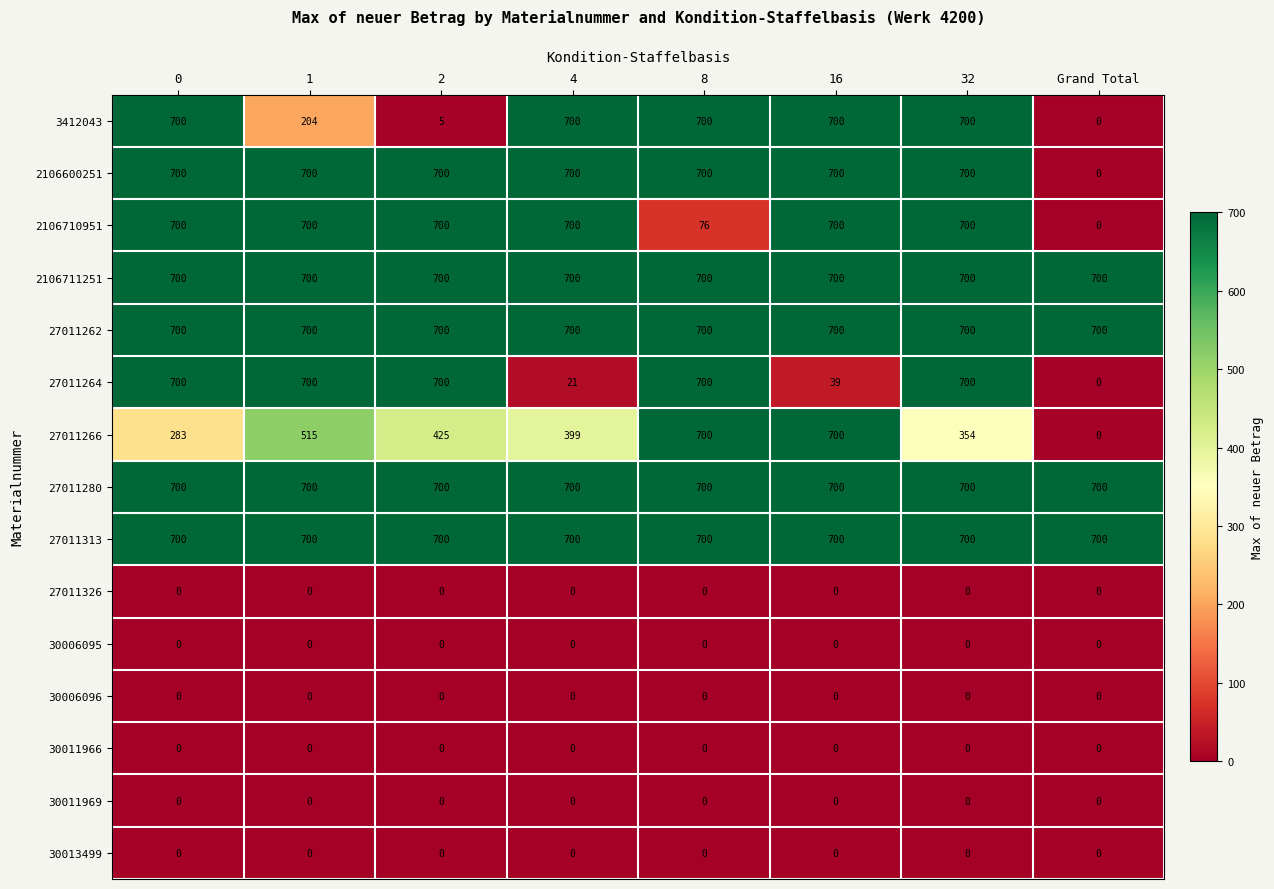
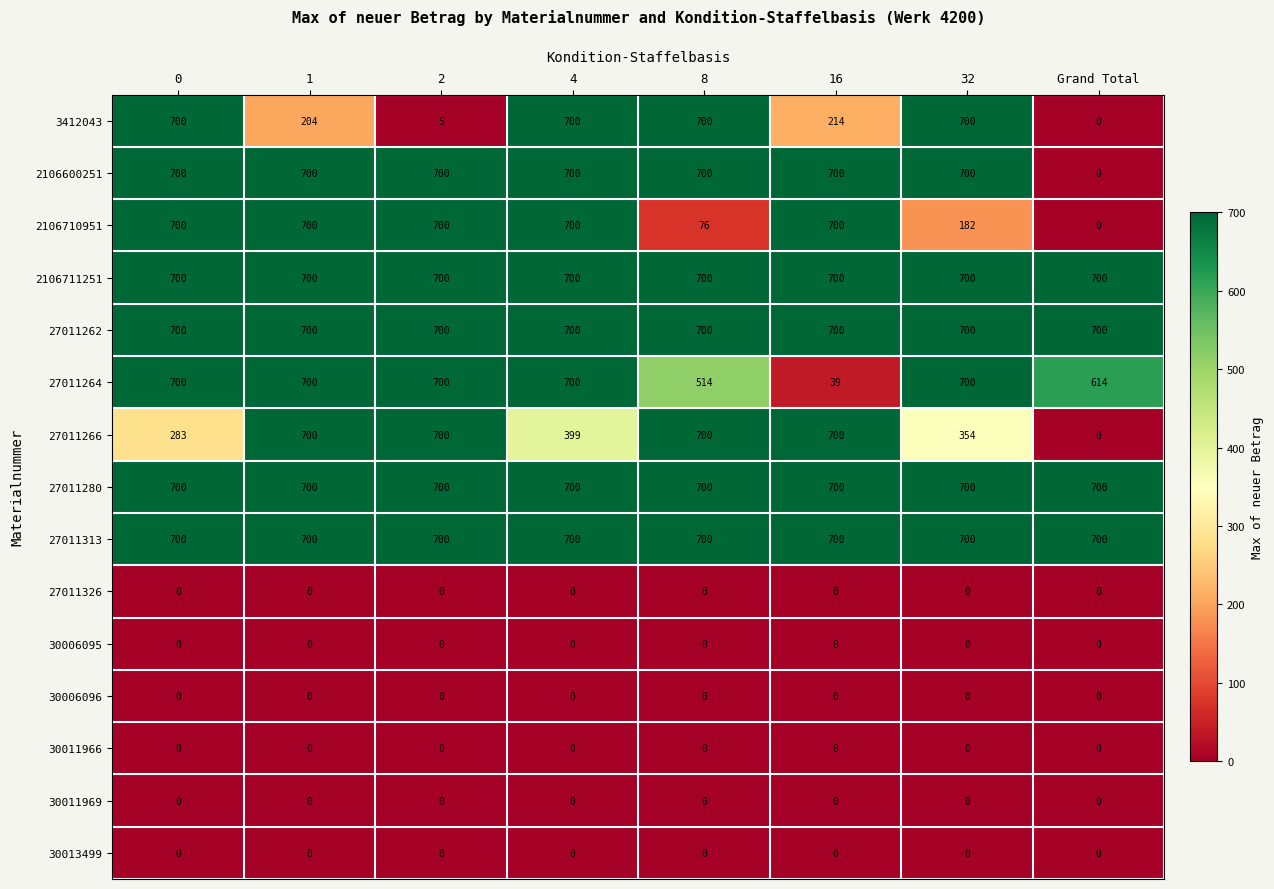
  {
    "3412043": {
      "0": 700,
      "1": 204,
      "2": 5,
      "4": 700,
      "8": 700,
-     "16": 700,
+     "16": 214,
      "32": 700,
      "Grand Total": 0
    },
    "2106600251": {
      "0": 700,
      "1": 700,
      "2": 700,
      "4": 700,
      "8": 700,
      "16": 700,
      "32": 700,
      "Grand Total": 0
    },
    "2106710951": {
      "0": 700,
      "1": 700,
      "2": 700,
      "4": 700,
      "8": 76,
      "16": 700,
-     "32": 700,
+     "32": 182,
      "Grand Total": 0
    },
    "2106711251": {
      "0": 700,
      "1": 700,
      "2": 700,
      "4": 700,
      "8": 700,
      "16": 700,
      "32": 700,
      "Grand Total": 700
    },
    "27011262": {
      "0": 700,
      "1": 700,
      "2": 700,
      "4": 700,
      "8": 700,
      "16": 700,
      "32": 700,
      "Grand Total": 700
    },
    "27011264": {
      "0": 700,
      "1": 700,
      "2": 700,
-     "4": 21,
-     "8": 700,
+     "4": 700,
+     "8": 514,
      "16": 39,
      "32": 700,
-     "Grand Total": 0
+     "Grand Total": 614
    },
    "27011266": {
      "0": 283,
-     "1": 515,
-     "2": 425,
+     "1": 700,
+     "2": 700,
      "4": 399,
      "8": 700,
      "16": 700,
      "32": 354,
      "Grand Total": 0
    },
    "27011280": {
      "0": 700,
      "1": 700,
      "2": 700,
      "4": 700,
      "8": 700,
      "16": 700,
      "32": 700,
      "Grand Total": 700
    },
    "27011313": {
      "0": 700,
      "1": 700,
      "2": 700,
      "4": 700,
      "8": 700,
      "16": 700,
      "32": 700,
      "Grand Total": 700
    },
    "27011326": {
      "0": 0,
      "1": 0,
      "2": 0,
      "4": 0,
      "8": 0,
      "16": 0,
      "32": 0,
      "Grand Total": 0
    },
    "30006095": {
      "0": 0,
      "1": 0,
      "2": 0,
      "4": 0,
      "8": 0,
      "16": 0,
      "32": 0,
      "Grand Total": 0
    },
    "30006096": {
      "0": 0,
      "1": 0,
      "2": 0,
      "4": 0,
      "8": 0,
      "16": 0,
      "32": 0,
      "Grand Total": 0
    },
    "30011966": {
      "0": 0,
      "1": 0,
      "2": 0,
      "4": 0,
      "8": 0,
      "16": 0,
      "32": 0,
      "Grand Total": 0
    },
    "30011969": {
      "0": 0,
      "1": 0,
      "2": 0,
      "4": 0,
      "8": 0,
      "16": 0,
      "32": 0,
      "Grand Total": 0
    },
    "30013499": {
      "0": 0,
      "1": 0,
      "2": 0,
      "4": 0,
      "8": 0,
      "16": 0,
      "32": 0,
      "Grand Total": 0
    }
  }
